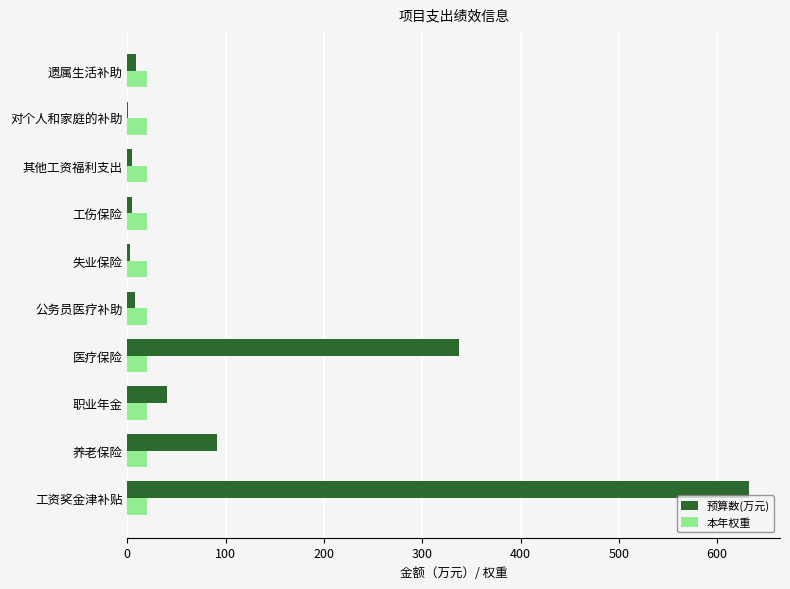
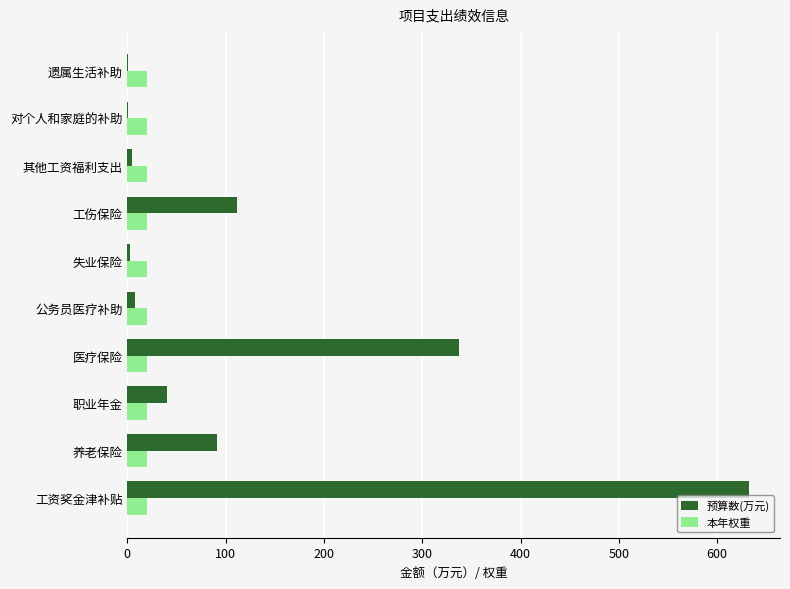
  {
    "预算数(万元)": {
-     "遗属生活补助": 10,
+     "遗属生活补助": 0,
      "其他工资福利支出": 0,
-     "工伤保险": 0,
+     "工伤保险": 110,
      "公务员医疗补助": 10,
      "医疗保险": 340,
      "职业年金": 40,
      "养老保险": 90,
      "工资奖金津补贴": 630
    },
    "本年权重": {
      "遗属生活补助": 20,
      "对个人和家庭的补助": 20,
      "其他工资福利支出": 20,
      "工伤保险": 20,
      "失业保险": 20,
      "公务员医疗补助": 20,
      "医疗保险": 20,
      "职业年金": 20,
      "养老保险": 20,
      "工资奖金津补贴": 20
    }
  }
